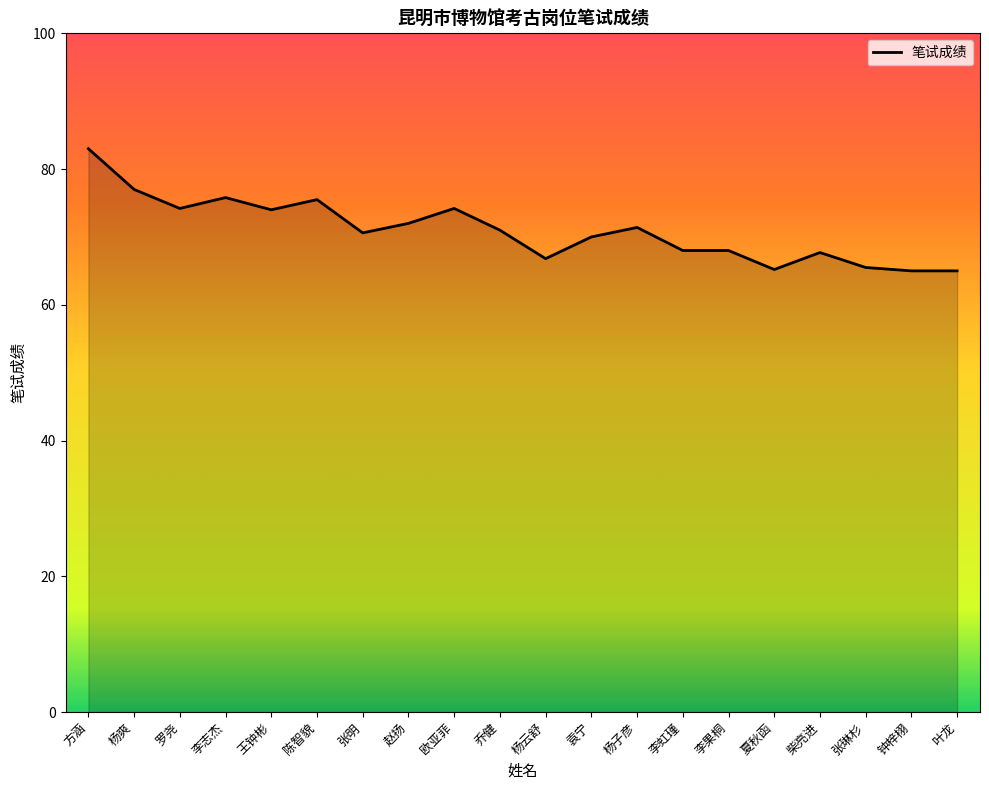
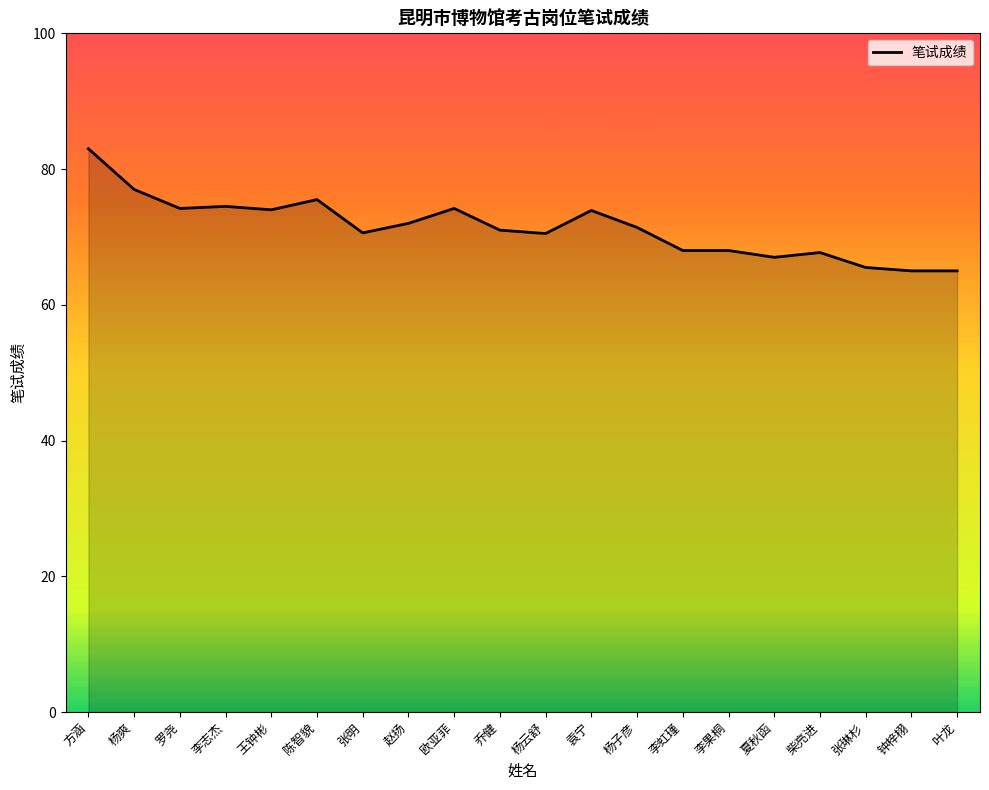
  {
    "方涵": 83,
    "杨爽": 77,
    "罗尧": 74,
-   "李志杰": 76,
+   "李志杰": 75,
    "王钟彬": 74,
    "陈智貌": 76,
    "张明": 71,
    "赵扬": 72,
    "欧亚菲": 74,
    "乔健": 71,
-   "杨云舒": 67,
-   "袁宁": 70,
+   "杨云舒": 71,
+   "袁宁": 74,
    "杨子彦": 71,
    "李虹瑾": 68,
    "李果桐": 68,
-   "夏秋函": 65,
+   "夏秋函": 67,
    "柴亮进": 68,
    "张琳杉": 66,
    "钟梓栩": 65,
    "叶龙": 65
  }
